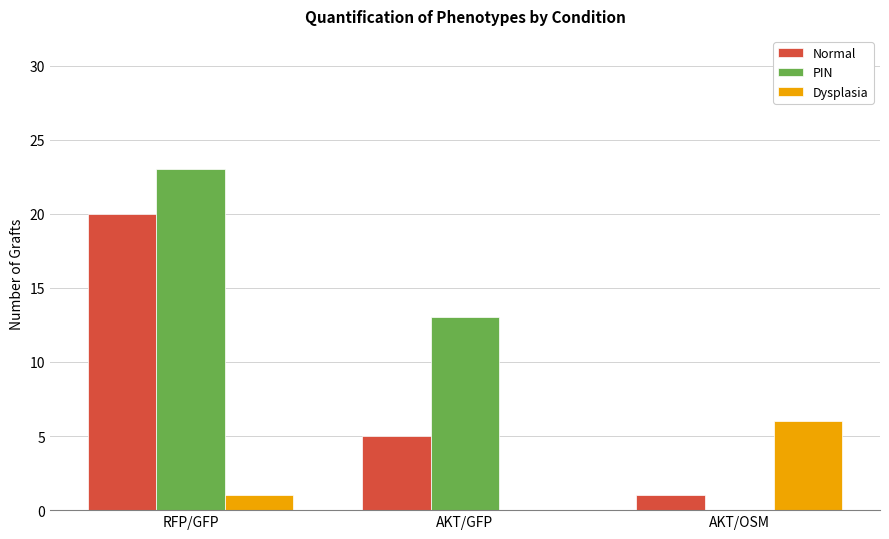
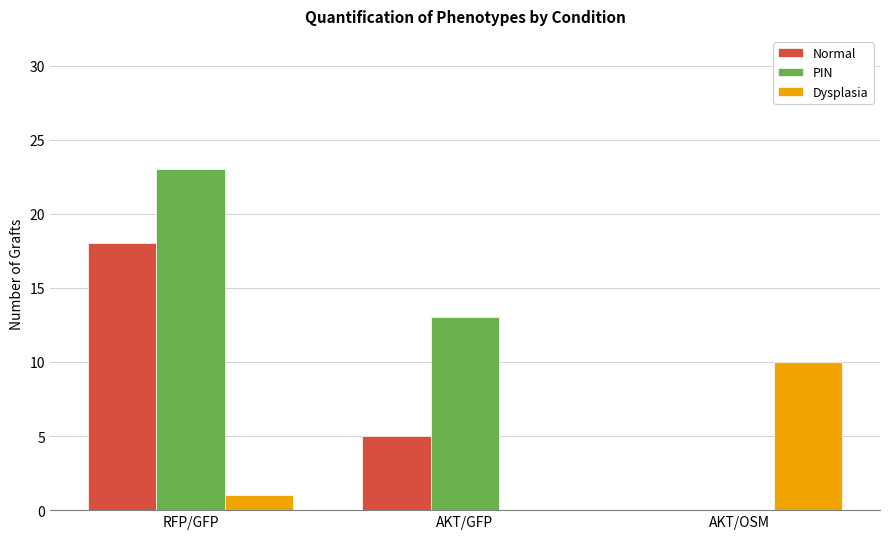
  {
    "Normal": {
-     "RFP/GFP": 20,
+     "RFP/GFP": 18,
      "AKT/GFP": 5,
-     "AKT/OSM": 1
+     "AKT/OSM": 0
    },
    "PIN": {
      "RFP/GFP": 23,
      "AKT/GFP": 13,
      "AKT/OSM": 0
    },
    "Dysplasia": {
      "RFP/GFP": 1,
      "AKT/GFP": 0,
-     "AKT/OSM": 6
+     "AKT/OSM": 10
    }
  }
